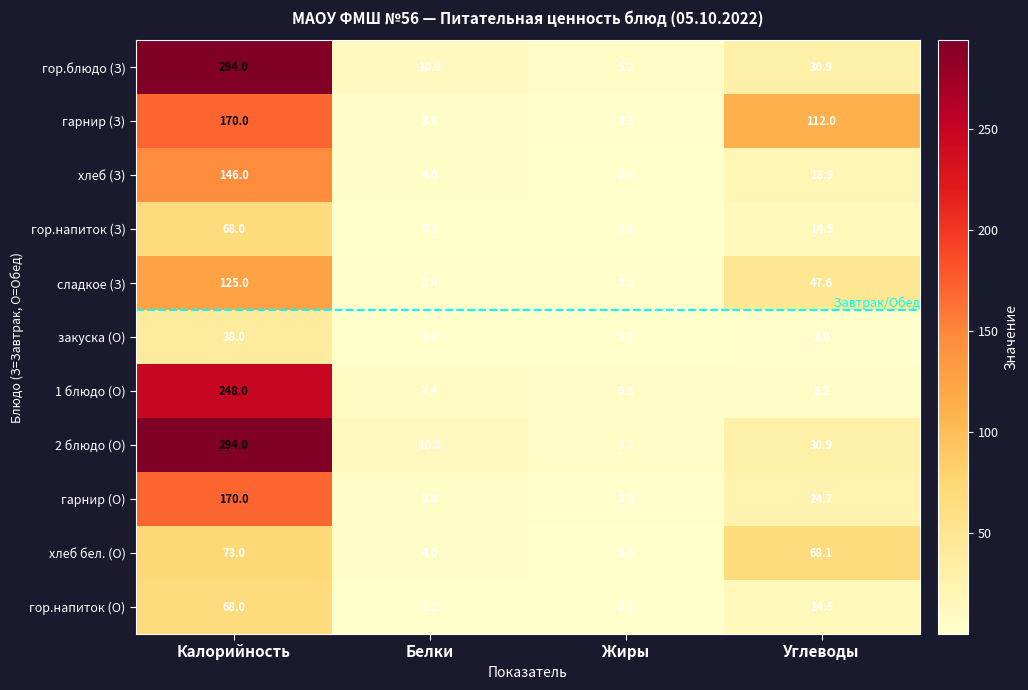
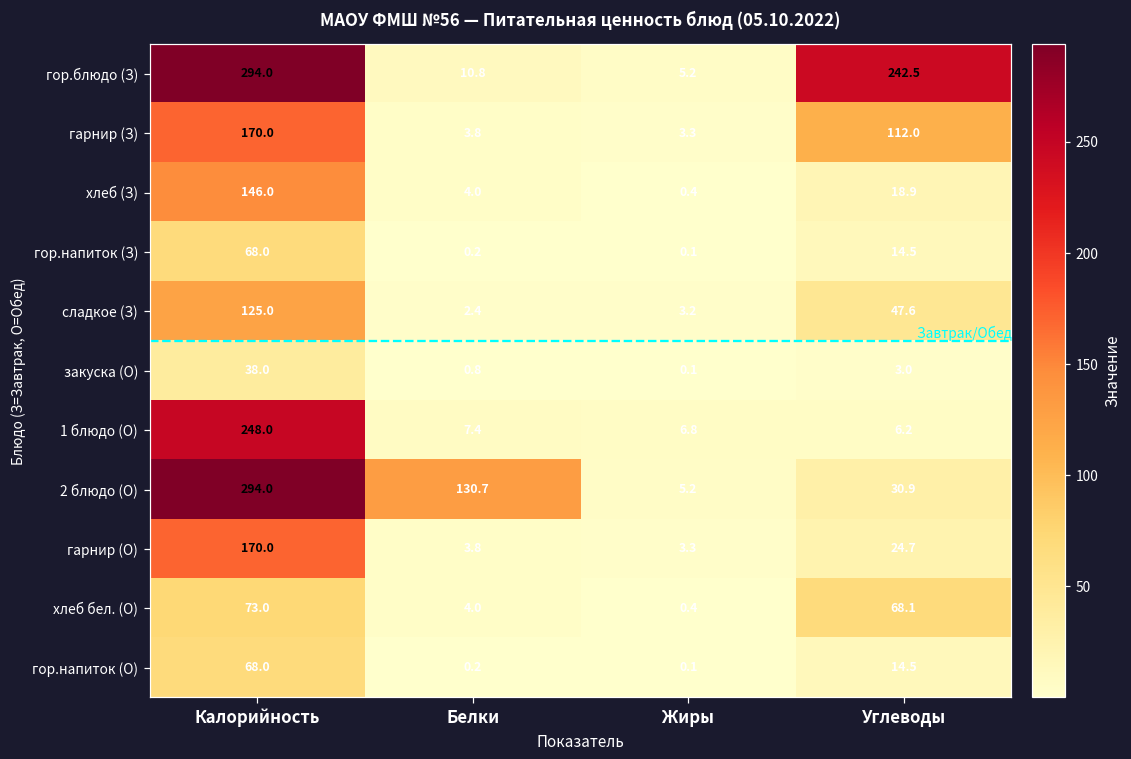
  {
    "гор.блюдо (З)": {
      "Калорийность": 294.0,
      "Белки": 10.8,
      "Жиры": 5.2,
-     "Углеводы": 30.9
+     "Углеводы": 242.5
    },
    "гарнир (З)": {
      "Калорийность": 170.0,
      "Белки": 3.8,
      "Жиры": 3.3,
      "Углеводы": 112.0
    },
    "хлеб (З)": {
      "Калорийность": 146.0,
      "Белки": 4.0,
      "Жиры": 0.4,
      "Углеводы": 18.9
    },
    "гор.напиток (З)": {
      "Калорийность": 68.0,
      "Белки": 0.2,
      "Жиры": 0.1,
      "Углеводы": 14.5
    },
    "сладкое (З)": {
      "Калорийность": 125.0,
      "Белки": 2.4,
      "Жиры": 3.2
    },
    "закуска (О)": {
      "Калорийность": 38.0,
      "Белки": 0.8,
      "Жиры": 0.1,
      "Углеводы": 3.0
    },
    "1 блюдо (О)": {
      "Калорийность": 248.0,
      "Белки": 7.4,
      "Жиры": 6.8,
      "Углеводы": 6.2
    },
    "2 блюдо (О)": {
      "Калорийность": 294.0,
-     "Белки": 10.8,
+     "Белки": 130.7,
      "Жиры": 5.2,
      "Углеводы": 30.9
    },
    "гарнир (О)": {
      "Калорийность": 170.0,
      "Белки": 3.8,
      "Жиры": 3.3,
      "Углеводы": 24.7
    },
    "хлеб бел. (О)": {
      "Калорийность": 73.0,
      "Белки": 4.0,
      "Жиры": 0.4,
      "Углеводы": 68.1
    },
    "гор.напиток (О)": {
      "Калорийность": 68.0,
      "Белки": 0.2,
      "Жиры": 0.1,
      "Углеводы": 14.5
    }
  }
